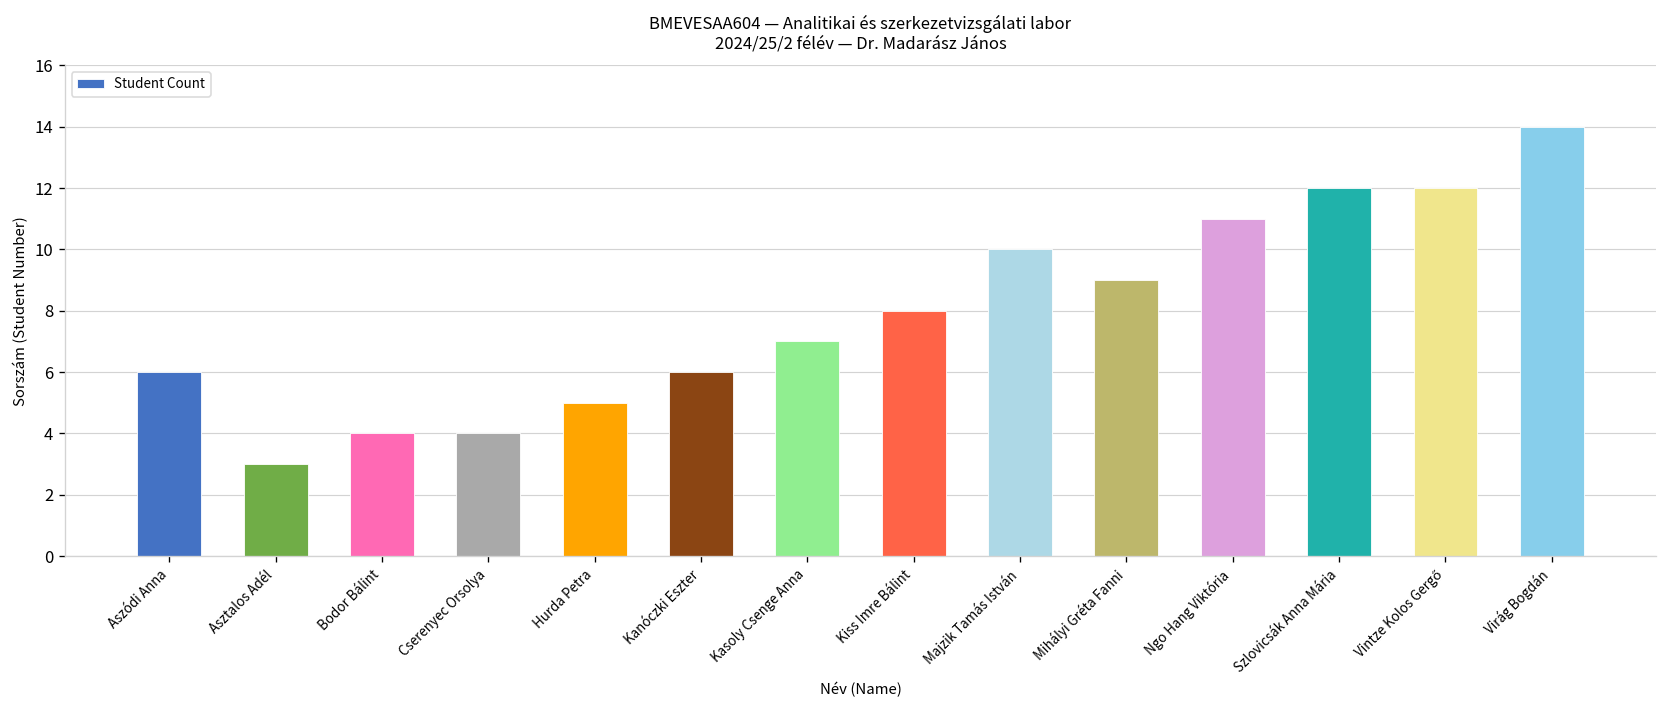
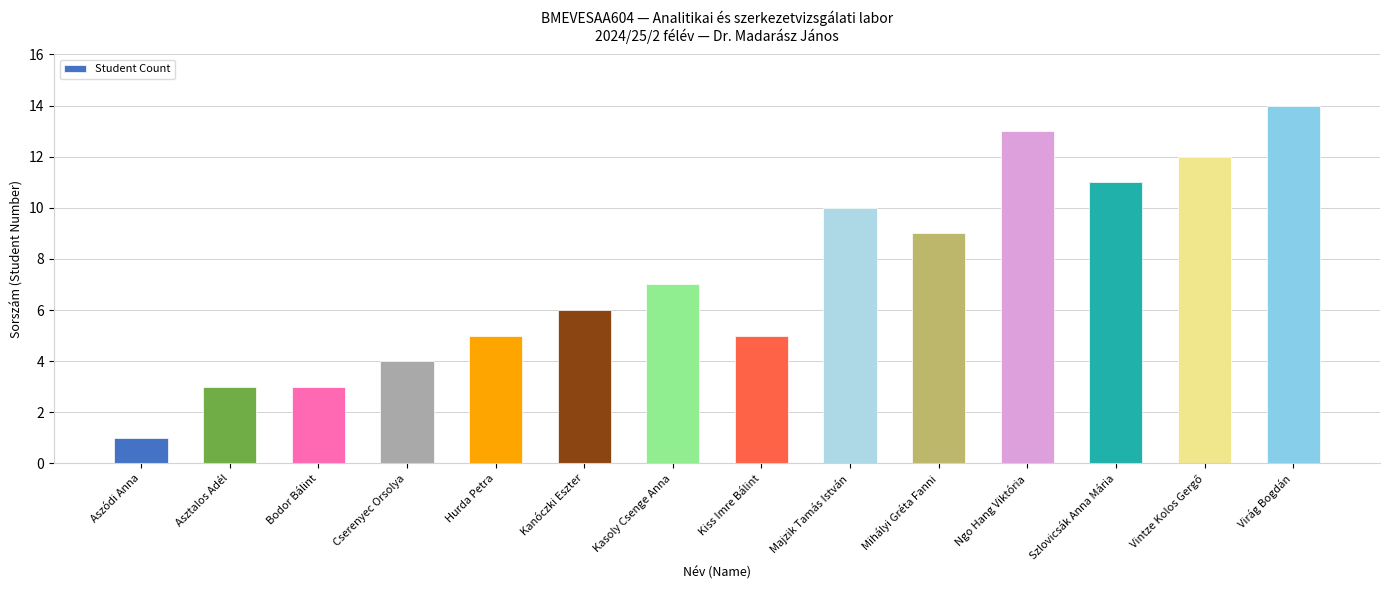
  {
-   "Aszódi Anna": 6,
+   "Aszódi Anna": 1,
    "Asztalos Adél": 3,
-   "Bodor Bálint": 4,
+   "Bodor Bálint": 3,
    "Cserenyec Orsolya": 4,
    "Hurda Petra": 5,
    "Kanóczki Eszter": 6,
    "Kasoly Csenge Anna": 7,
-   "Kiss Imre Bálint": 8,
+   "Kiss Imre Bálint": 5,
    "Majzik Tamás István": 10,
    "Mihályi Gréta Fanni": 9,
-   "Ngo Hang Viktória": 11,
-   "Szlovicsák Anna Mária": 12,
+   "Ngo Hang Viktória": 13,
+   "Szlovicsák Anna Mária": 11,
    "Vintze Kolos Gergő": 12,
    "Virág Bogdán": 14
  }
